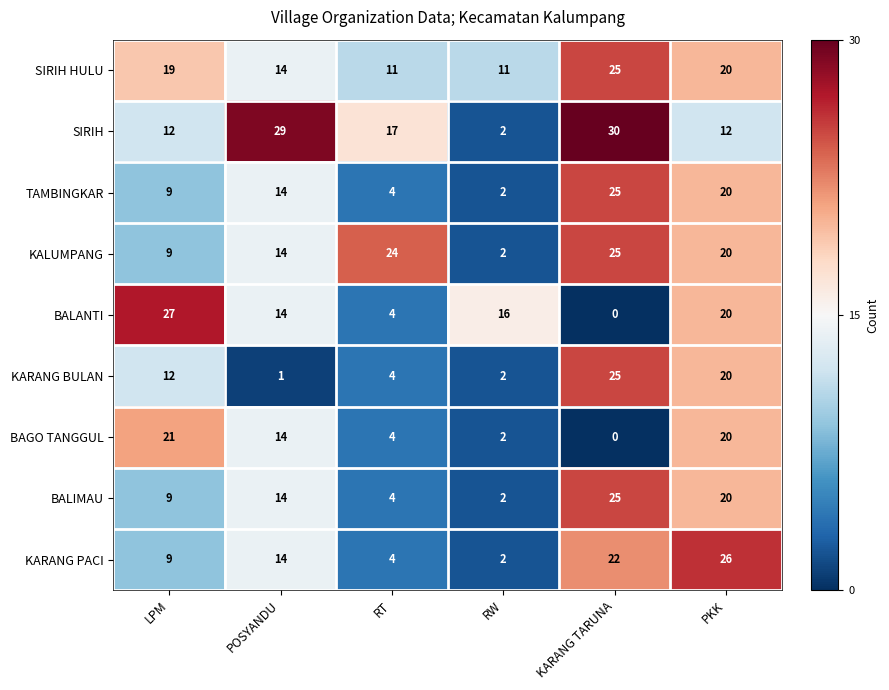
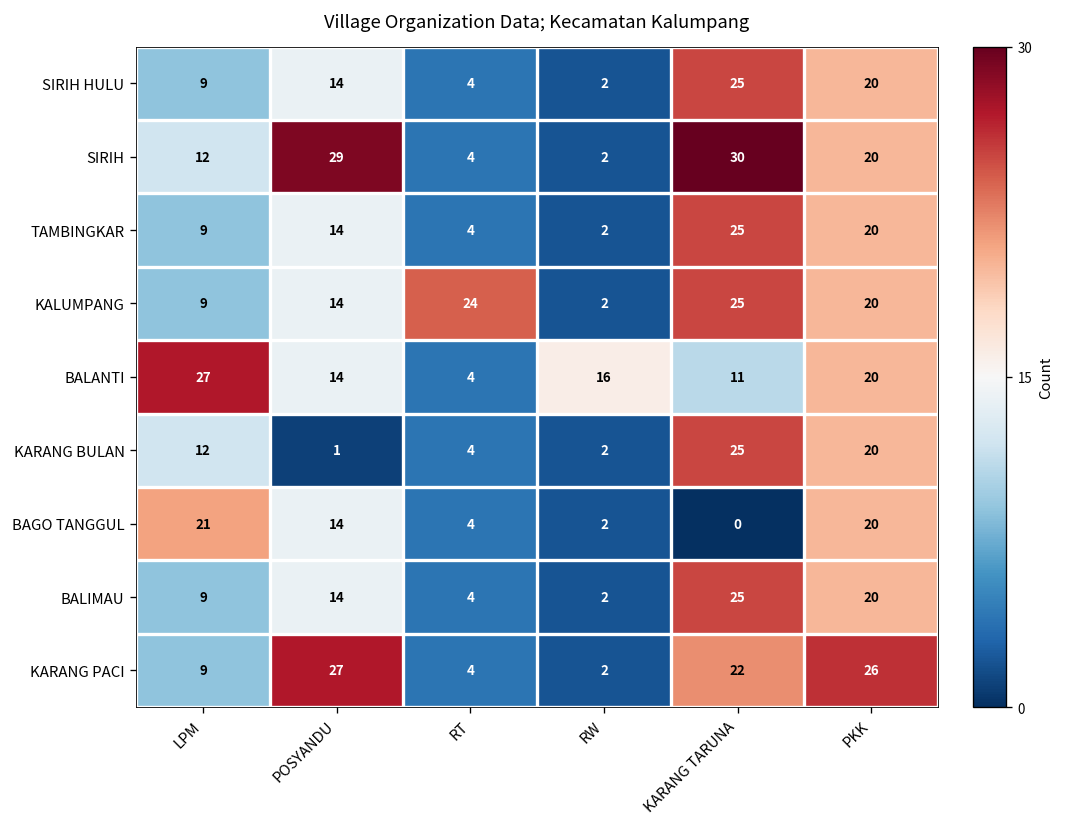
  {
    "SIRIH HULU": {
-     "LPM": 19,
+     "LPM": 9,
      "POSYANDU": 14,
-     "RT": 11,
-     "RW": 11,
+     "RT": 4,
+     "RW": 2,
      "KARANG TARUNA": 25,
      "PKK": 20
    },
    "SIRIH": {
      "LPM": 12,
      "POSYANDU": 29,
-     "RT": 17,
+     "RT": 4,
      "RW": 2,
      "KARANG TARUNA": 30,
-     "PKK": 12
+     "PKK": 20
    },
    "TAMBINGKAR": {
      "LPM": 9,
      "POSYANDU": 14,
      "RT": 4,
      "RW": 2,
      "KARANG TARUNA": 25,
      "PKK": 20
    },
    "KALUMPANG": {
      "LPM": 9,
      "POSYANDU": 14,
      "RT": 24,
      "RW": 2,
      "KARANG TARUNA": 25,
      "PKK": 20
    },
    "BALANTI": {
      "LPM": 27,
      "POSYANDU": 14,
      "RT": 4,
      "RW": 16,
-     "KARANG TARUNA": 0,
+     "KARANG TARUNA": 11,
      "PKK": 20
    },
    "KARANG BULAN": {
      "LPM": 12,
      "POSYANDU": 1,
      "RT": 4,
      "RW": 2,
      "KARANG TARUNA": 25,
      "PKK": 20
    },
    "BAGO TANGGUL": {
      "LPM": 21,
      "POSYANDU": 14,
      "RT": 4,
      "RW": 2,
      "KARANG TARUNA": 0,
      "PKK": 20
    },
    "BALIMAU": {
      "LPM": 9,
      "POSYANDU": 14,
      "RT": 4,
      "RW": 2,
      "KARANG TARUNA": 25,
      "PKK": 20
    },
    "KARANG PACI": {
      "LPM": 9,
-     "POSYANDU": 14,
+     "POSYANDU": 27,
      "RT": 4,
      "RW": 2,
      "KARANG TARUNA": 22,
      "PKK": 26
    }
  }
